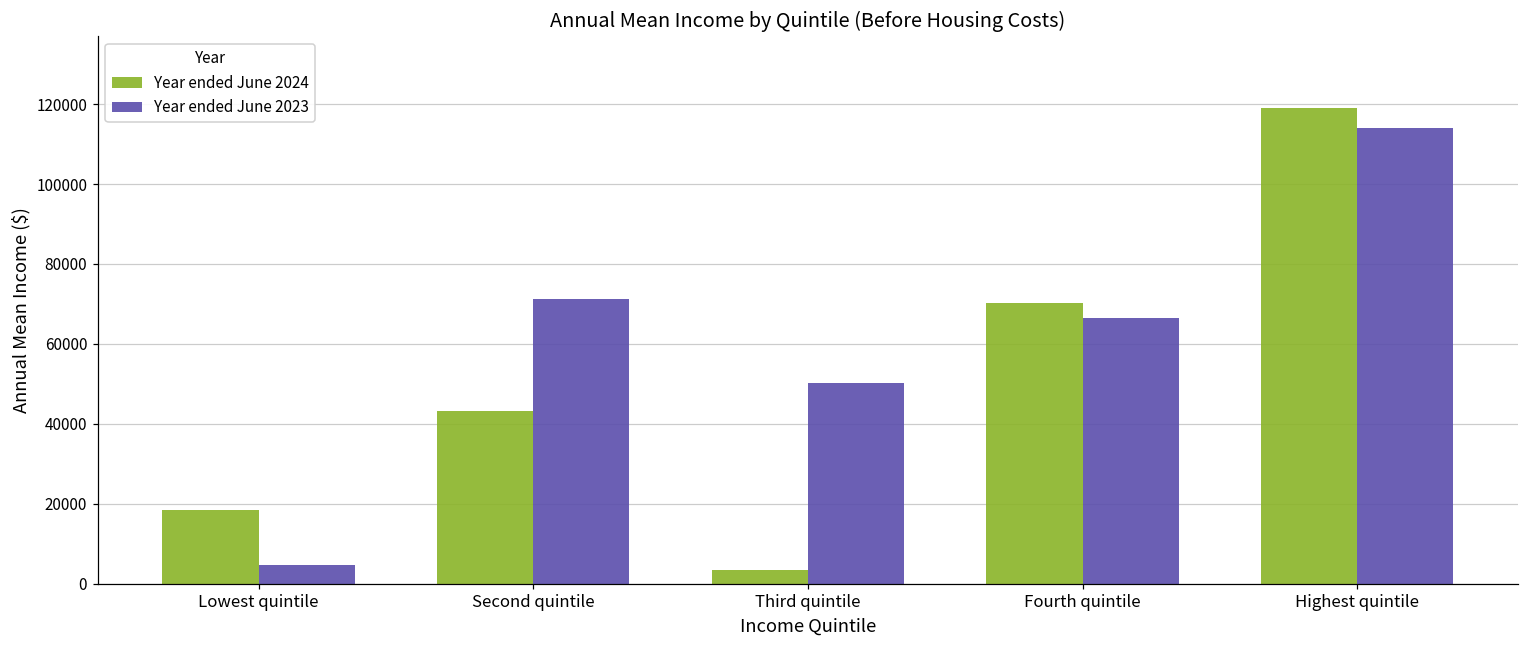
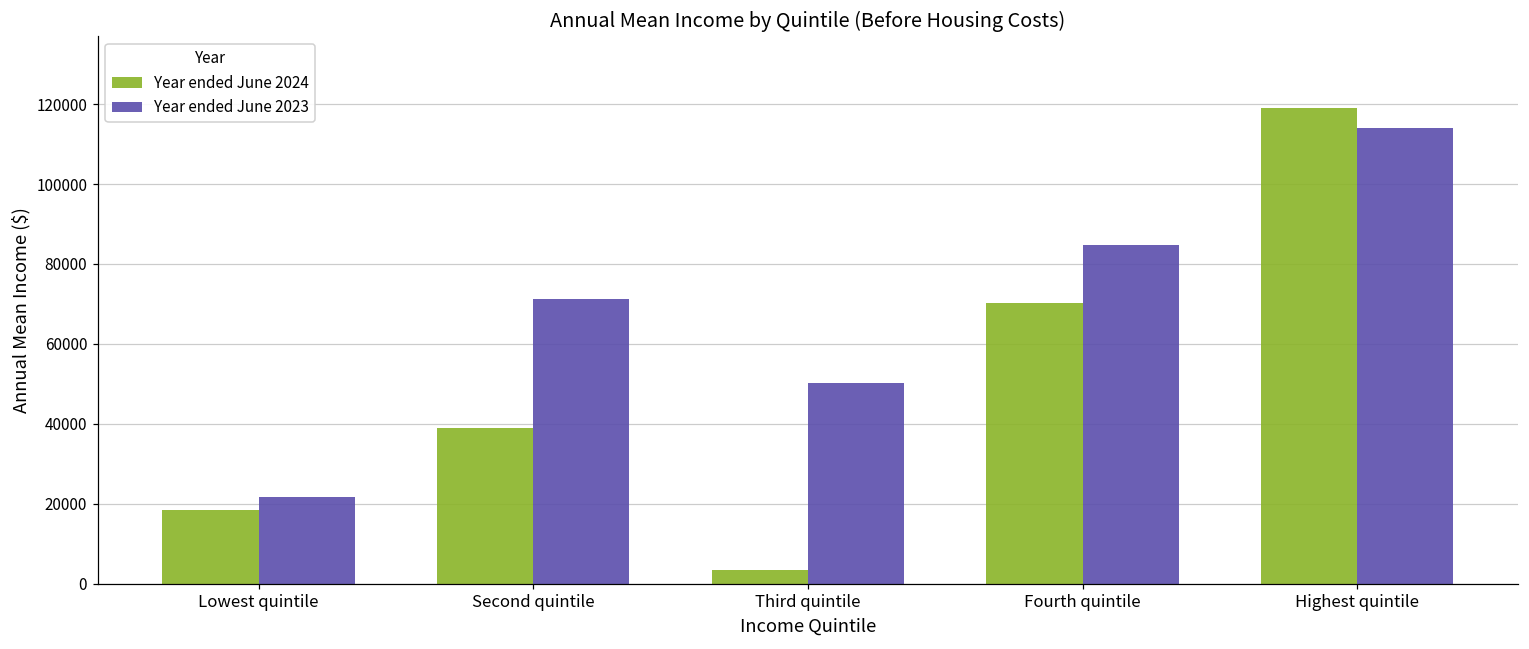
  {
    "Year ended June 2024": {
      "Lowest quintile": 19000,
-     "Second quintile": 43000,
+     "Second quintile": 39000,
      "Third quintile": 3000,
      "Fourth quintile": 70000,
      "Highest quintile": 119000
    },
    "Year ended June 2023": {
-     "Lowest quintile": 5000,
+     "Lowest quintile": 22000,
      "Second quintile": 71000,
      "Third quintile": 50000,
-     "Fourth quintile": 66000,
+     "Fourth quintile": 85000,
      "Highest quintile": 114000
    }
  }
